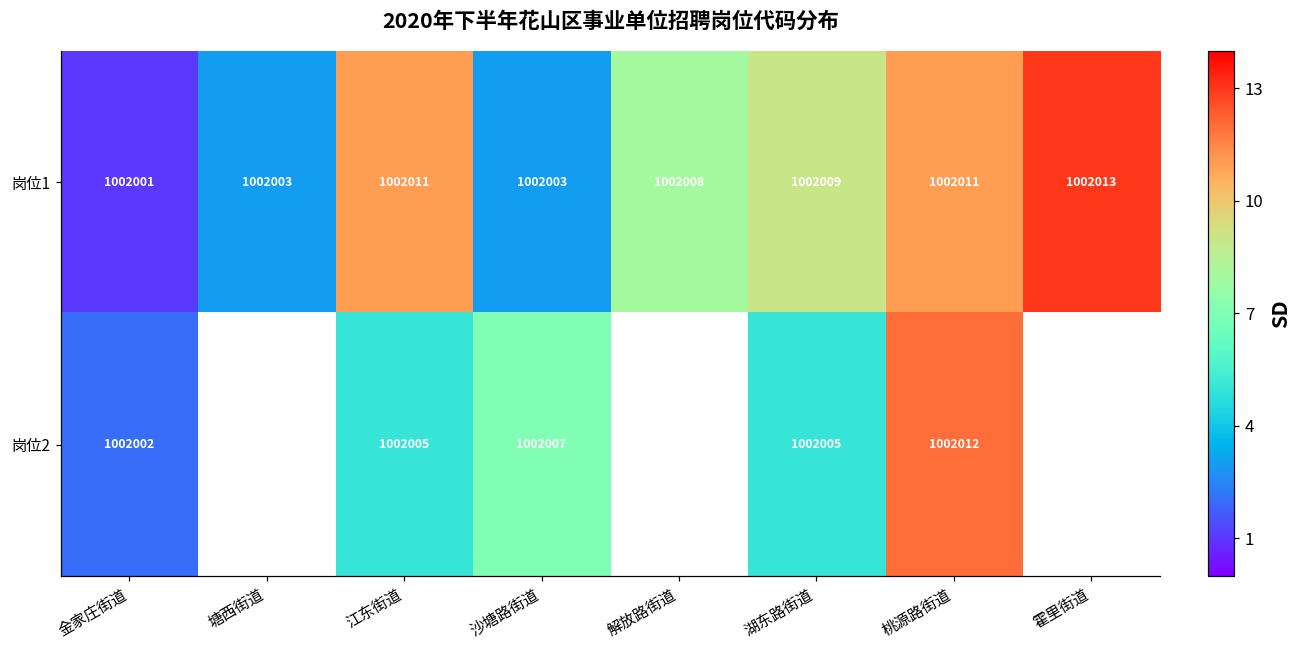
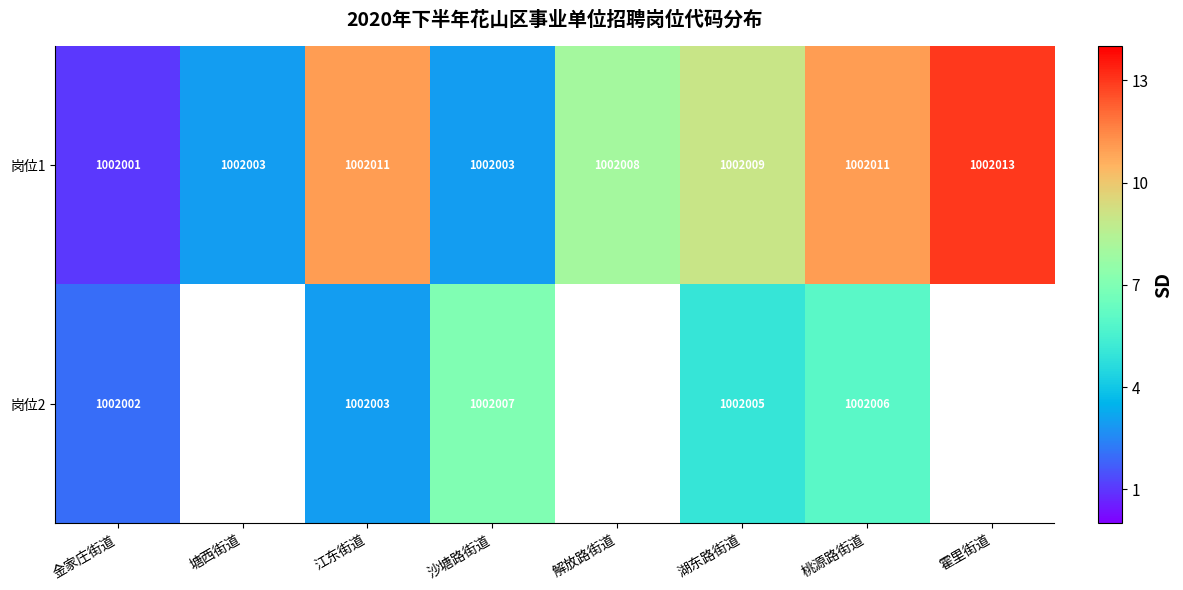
  {
    "岗位1": {
      "金家庄街道": 1002001,
      "塘西街道": 1002003,
      "江东街道": 1002011,
      "沙塘路街道": 1002003,
      "解放路街道": 1002008,
      "湖东路街道": 1002009,
      "桃源路街道": 1002011,
      "霍里街道": 1002013
    },
    "岗位2": {
      "金家庄街道": 1002002,
-     "江东街道": 1002005,
+     "江东街道": 1002003,
      "沙塘路街道": 1002007,
      "湖东路街道": 1002005,
-     "桃源路街道": 1002012
+     "桃源路街道": 1002006
    }
  }
